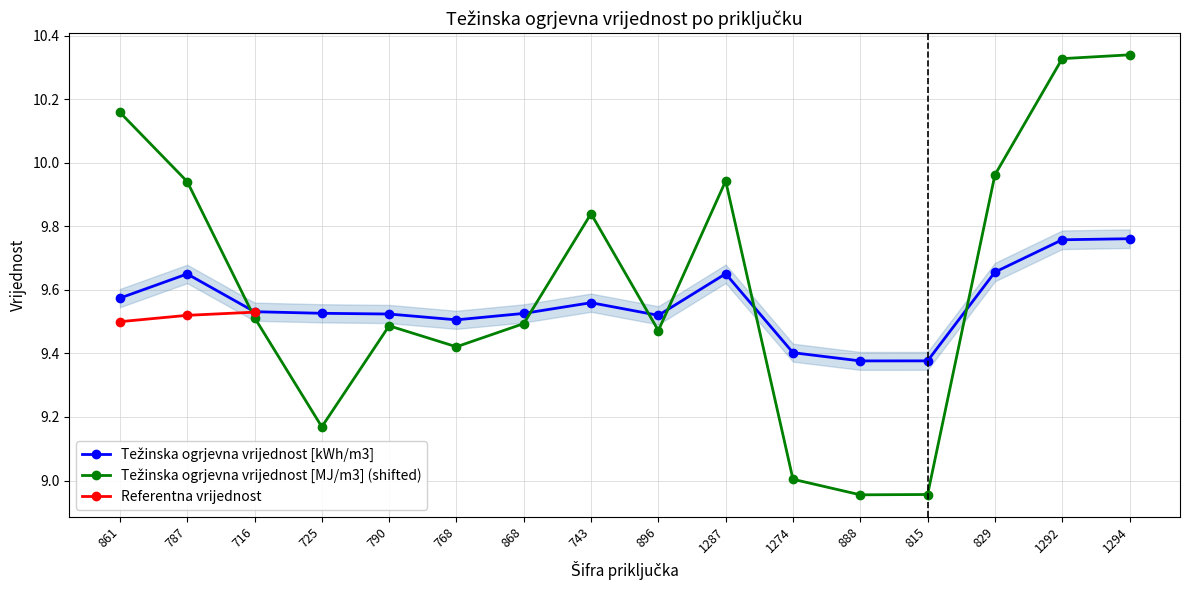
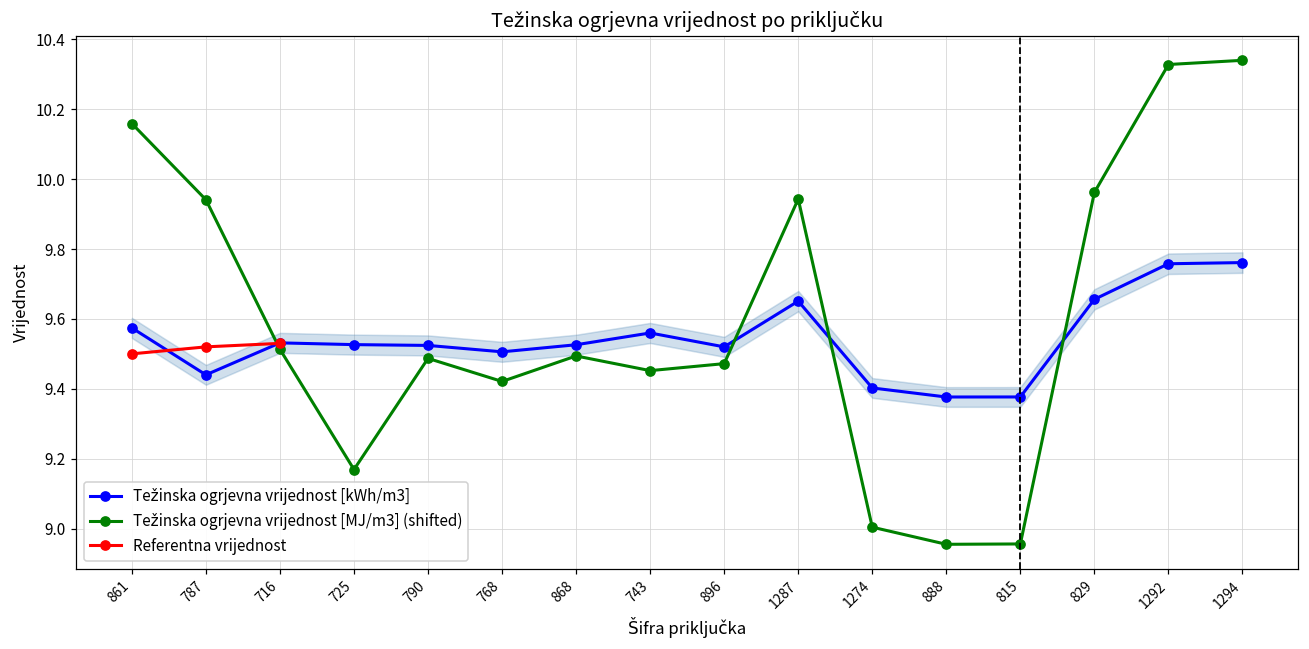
  {
    "Težinska ogrjevna vrijednost [kWh/m3]": {
      "861": 9.57,
-     "787": 9.65,
+     "787": 9.44,
      "725": 9.53,
      "790": 9.52,
      "768": 9.51,
      "868": 9.53,
      "743": 9.56,
      "896": 9.52,
      "1287": 9.65,
      "1274": 9.40,
      "888": 9.38,
      "815": 9.38,
      "829": 9.66,
      "1292": 9.76,
      "1294": 9.76
    },
    "Težinska ogrjevna vrijednost [MJ/m3] (shifted)": {
      "861": 10.16,
      "787": 9.94,
      "716": 9.51,
      "725": 9.17,
      "790": 9.49,
      "768": 9.42,
      "868": 9.49,
-     "743": 9.84,
+     "743": 9.45,
      "896": 9.47,
      "1287": 9.94,
      "1274": 9.00,
      "888": 8.96,
      "815": 8.96,
      "829": 9.96,
      "1292": 10.33,
      "1294": 10.34
    },
    "Referentna vrijednost": {
      "861": 9.50,
      "787": 9.52
    }
  }
